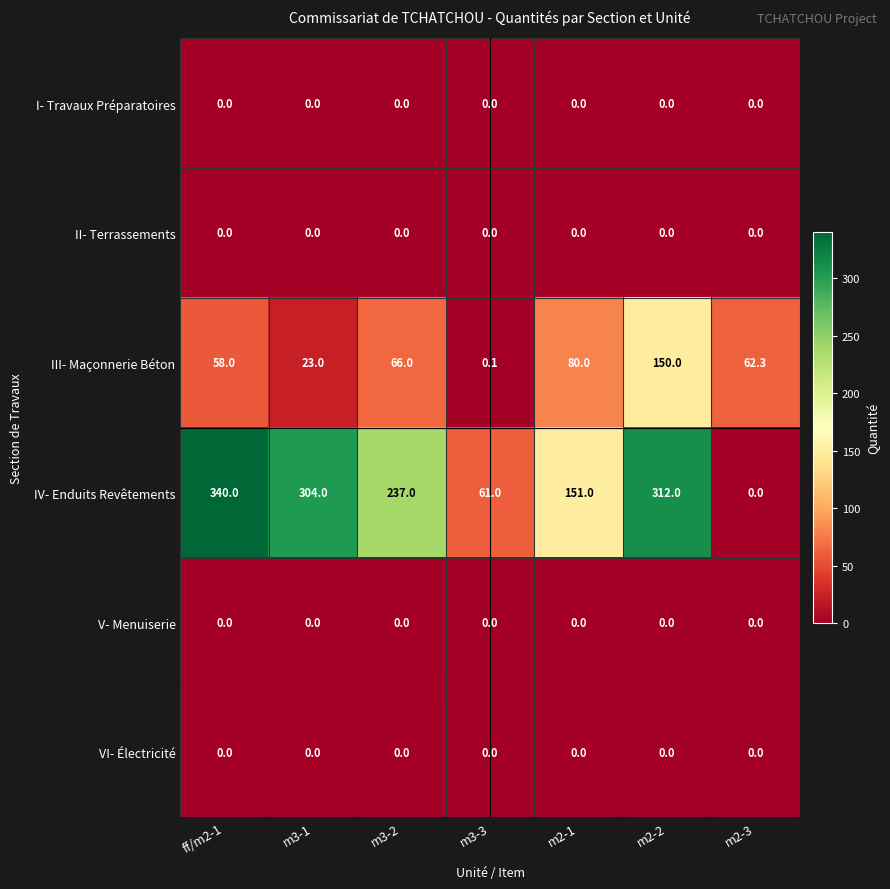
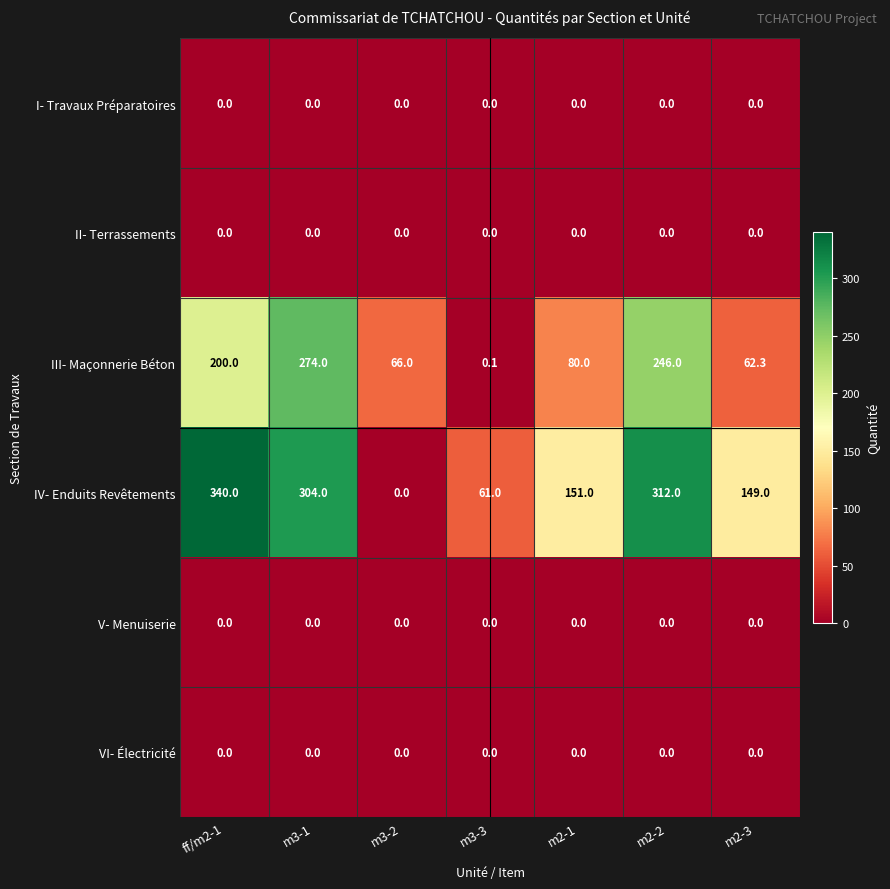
  {
    "I- Travaux Préparatoires": {
      "ff/m2-1": 0.0,
      "m3-1": 0.0,
      "m3-2": 0.0,
      "m3-3": 0.0,
      "m2-1": 0.0,
      "m2-2": 0.0,
      "m2-3": 0.0
    },
    "II- Terrassements": {
      "ff/m2-1": 0.0,
      "m3-1": 0.0,
      "m3-2": 0.0,
      "m3-3": 0.0,
      "m2-1": 0.0,
      "m2-2": 0.0,
      "m2-3": 0.0
    },
    "III- Maçonnerie Béton": {
-     "ff/m2-1": 58.0,
-     "m3-1": 23.0,
+     "ff/m2-1": 200.0,
+     "m3-1": 274.0,
      "m3-2": 66.0,
      "m3-3": 0.1,
      "m2-1": 80.0,
-     "m2-2": 150.0,
+     "m2-2": 246.0,
      "m2-3": 62.3
    },
    "IV- Enduits Revêtements": {
      "ff/m2-1": 340.0,
      "m3-1": 304.0,
-     "m3-2": 237.0,
+     "m3-2": 0.0,
      "m3-3": 61.0,
      "m2-1": 151.0,
      "m2-2": 312.0,
-     "m2-3": 0.0
+     "m2-3": 149.0
    },
    "V- Menuiserie": {
      "ff/m2-1": 0.0,
      "m3-1": 0.0,
      "m3-2": 0.0,
      "m3-3": 0.0,
      "m2-1": 0.0,
      "m2-2": 0.0,
      "m2-3": 0.0
    },
    "VI- Électricité": {
      "ff/m2-1": 0.0,
      "m3-1": 0.0,
      "m3-2": 0.0,
      "m3-3": 0.0,
      "m2-1": 0.0,
      "m2-2": 0.0,
      "m2-3": 0.0
    }
  }
